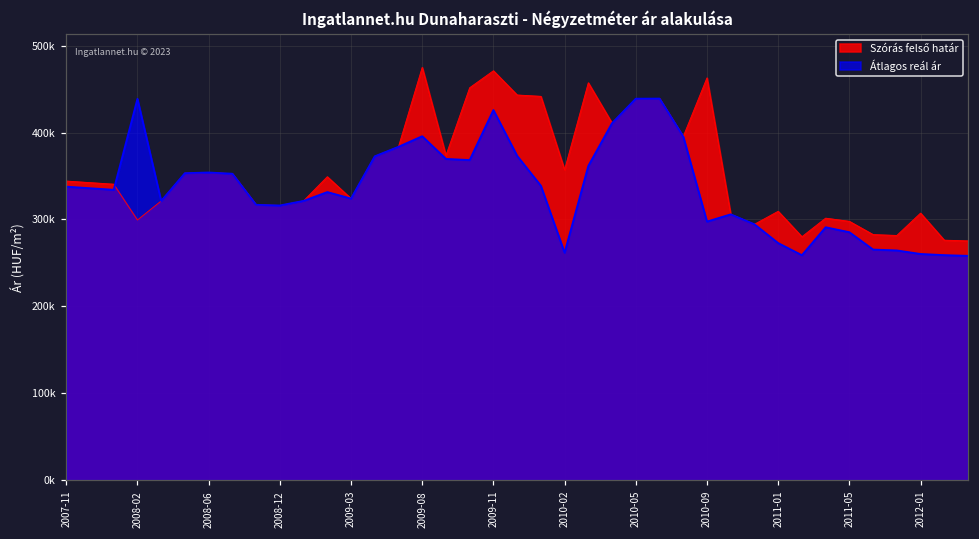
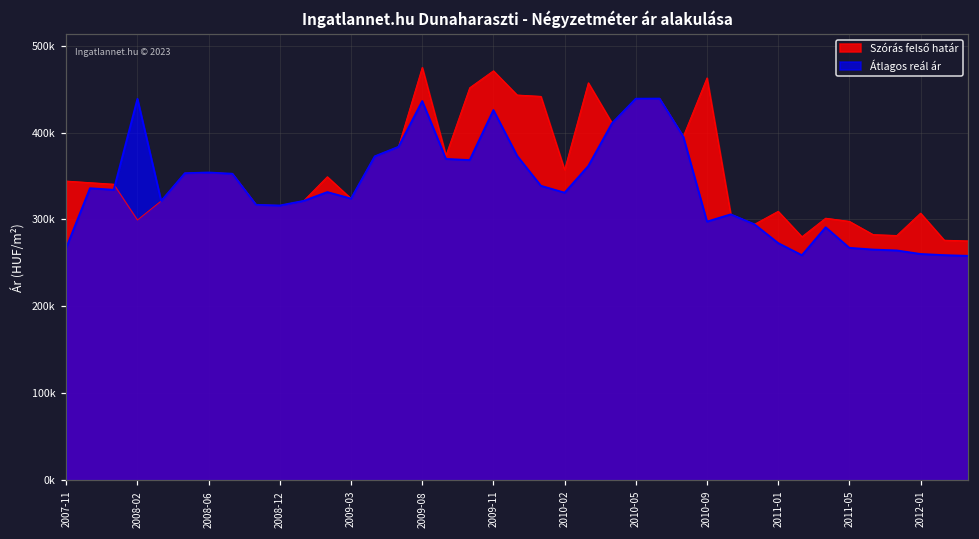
  {
    "Szórás felső határ": {
      "2007-11": 340000,
      "2008-02": 300000,
      "2009-08": 480000,
      "2009-11": 470000,
      "2010-02": 360000,
      "2010-09": 460000,
      "2011-01": 310000,
      "2011-05": 300000,
      "2012-01": 310000
    },
    "Átlagos reál ár": {
-     "2007-11": 340000,
+     "2007-11": 270000,
      "2008-02": 440000,
-     "2009-08": 400000,
+     "2009-08": 440000,
      "2009-11": 430000,
-     "2010-02": 260000,
+     "2010-02": 330000,
      "2010-09": 300000,
      "2011-01": 270000,
-     "2011-05": 290000,
+     "2011-05": 270000,
      "2012-01": 260000
    }
  }
